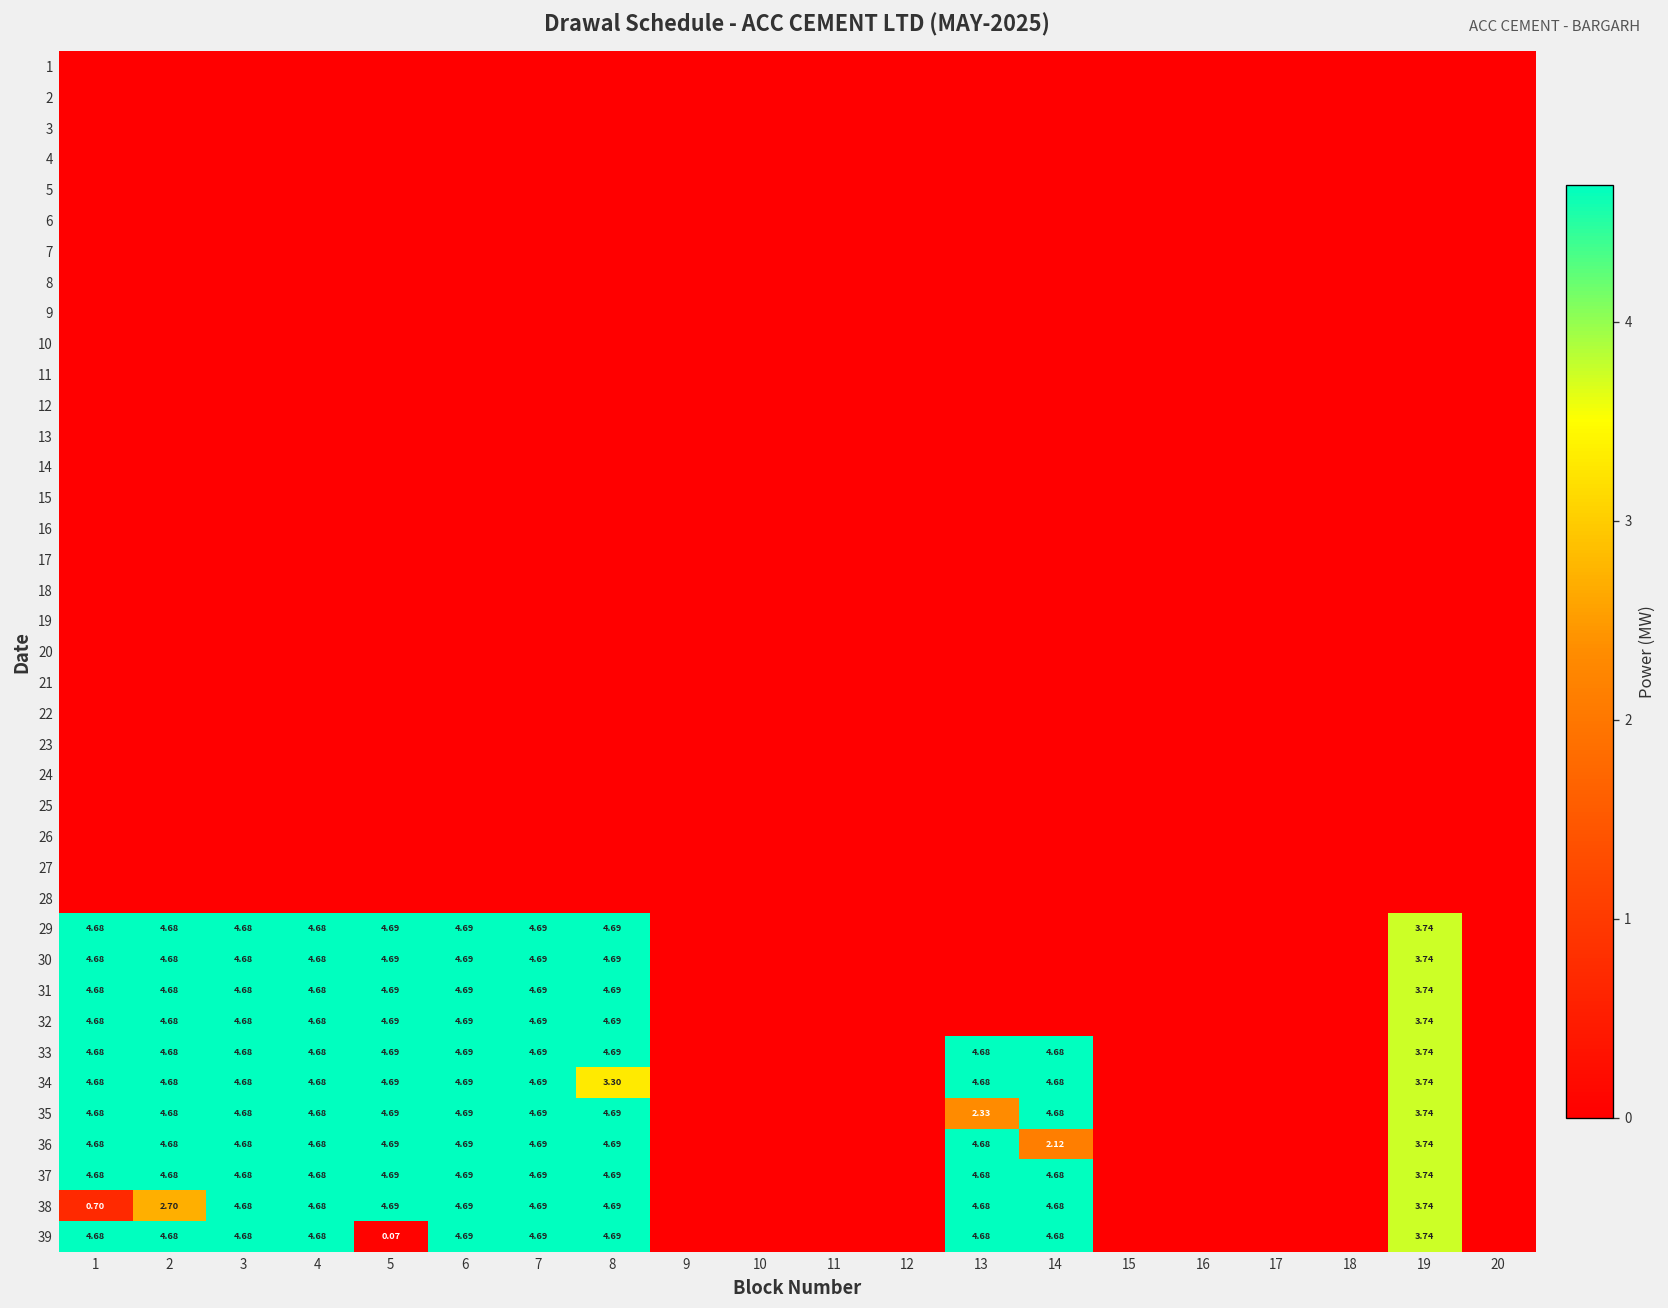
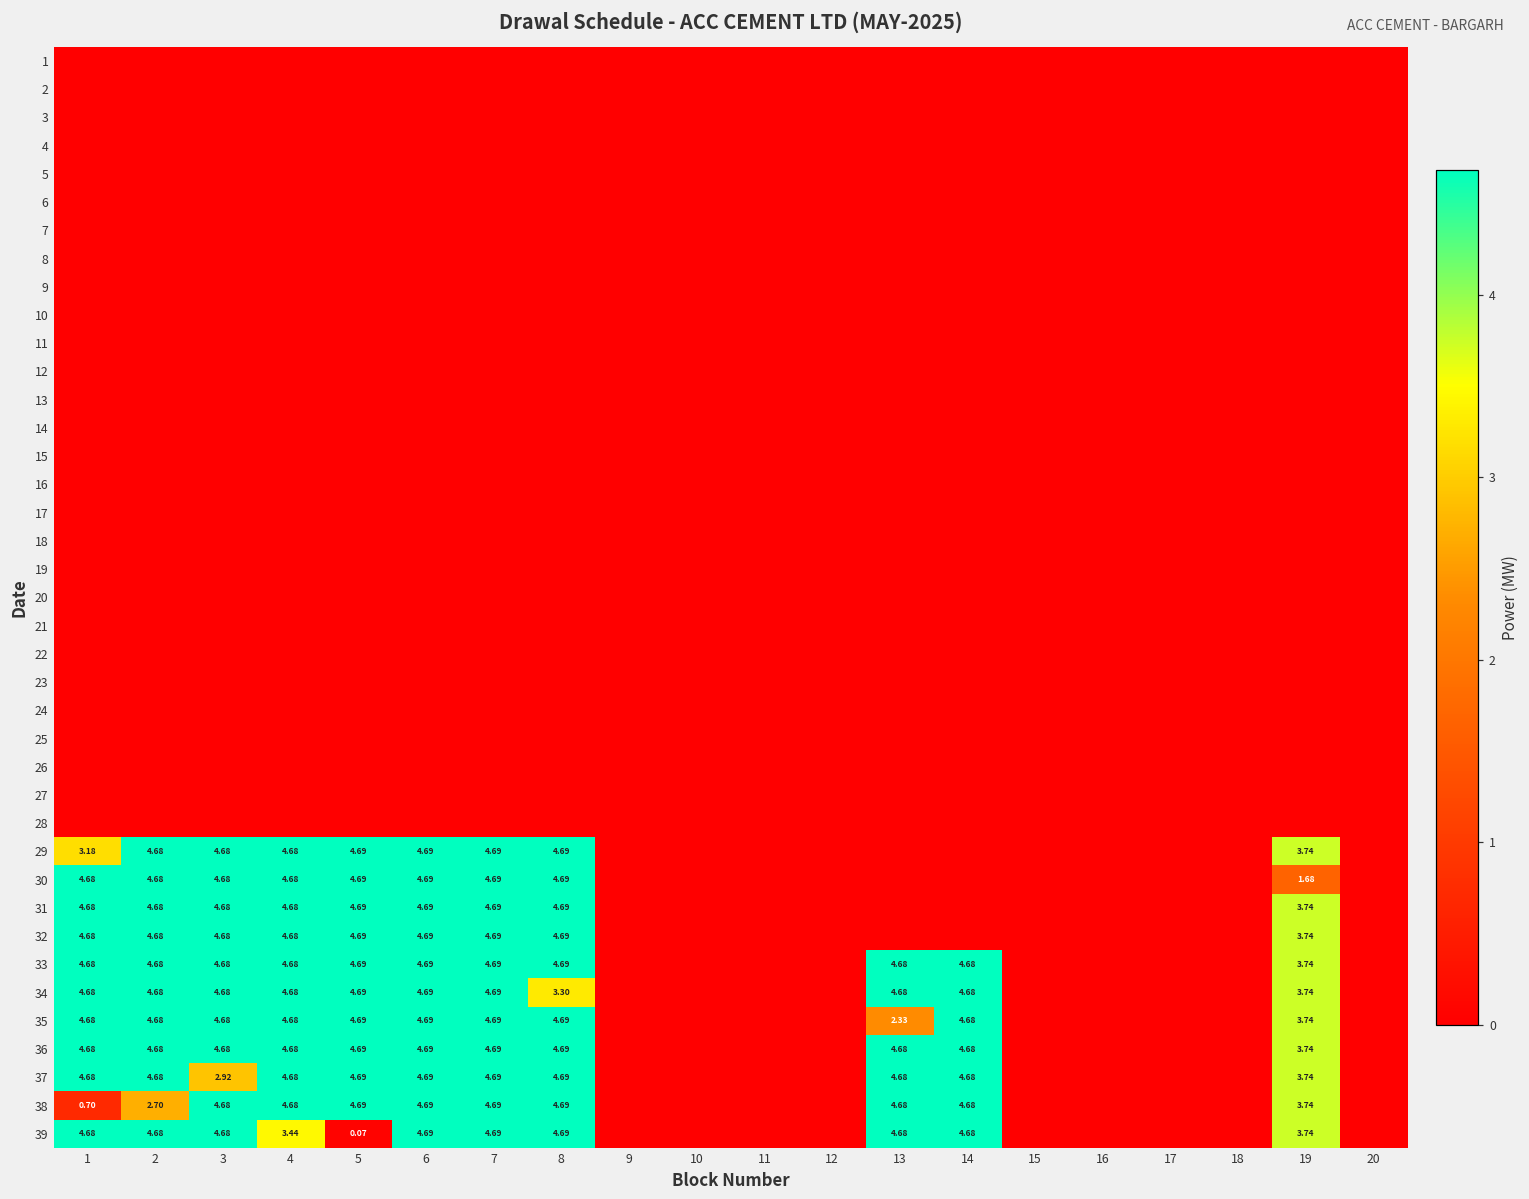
  {
    "29": {
-     "1": 4.68,
+     "1": 3.18,
      "2": 4.68,
      "3": 4.68,
      "4": 4.68,
      "5": 4.69,
      "6": 4.69,
      "7": 4.69,
      "8": 4.69,
      "19": 3.74
    },
    "30": {
      "1": 4.68,
      "2": 4.68,
      "3": 4.68,
      "4": 4.68,
      "5": 4.69,
      "6": 4.69,
      "7": 4.69,
      "8": 4.69,
-     "19": 3.74
+     "19": 1.68
    },
    "31": {
      "1": 4.68,
      "2": 4.68,
      "3": 4.68,
      "4": 4.68,
      "5": 4.69,
      "6": 4.69,
      "7": 4.69,
      "8": 4.69,
      "19": 3.74
    },
    "32": {
      "1": 4.68,
      "2": 4.68,
      "3": 4.68,
      "4": 4.68,
      "5": 4.69,
      "6": 4.69,
      "7": 4.69,
      "8": 4.69,
      "19": 3.74
    },
    "33": {
      "1": 4.68,
      "2": 4.68,
      "3": 4.68,
      "4": 4.68,
      "5": 4.69,
      "6": 4.69,
      "7": 4.69,
      "8": 4.69,
      "13": 4.68,
      "14": 4.68,
      "19": 3.74
    },
    "34": {
      "1": 4.68,
      "2": 4.68,
      "3": 4.68,
      "4": 4.68,
      "5": 4.69,
      "6": 4.69,
      "7": 4.69,
      "8": 3.30,
      "13": 4.68,
      "14": 4.68,
      "19": 3.74
    },
    "35": {
      "1": 4.68,
      "2": 4.68,
      "3": 4.68,
      "4": 4.68,
      "5": 4.69,
      "6": 4.69,
      "7": 4.69,
      "8": 4.69,
      "13": 2.33,
      "14": 4.68,
      "19": 3.74
    },
    "36": {
      "1": 4.68,
      "2": 4.68,
      "3": 4.68,
      "4": 4.68,
      "5": 4.69,
      "6": 4.69,
      "7": 4.69,
      "8": 4.69,
      "13": 4.68,
-     "14": 2.12,
+     "14": 4.68,
      "19": 3.74
    },
    "37": {
      "1": 4.68,
      "2": 4.68,
-     "3": 4.68,
+     "3": 2.92,
      "4": 4.68,
      "5": 4.69,
      "6": 4.69,
      "7": 4.69,
      "8": 4.69,
      "13": 4.68,
      "14": 4.68,
      "19": 3.74
    },
    "38": {
      "1": 0.70,
      "2": 2.70,
      "3": 4.68,
      "4": 4.68,
      "5": 4.69,
      "6": 4.69,
      "7": 4.69,
      "8": 4.69,
      "13": 4.68,
      "14": 4.68,
      "19": 3.74
    },
    "39": {
      "1": 4.68,
      "2": 4.68,
      "3": 4.68,
-     "4": 4.68,
+     "4": 3.44,
      "5": 0.07,
      "6": 4.69,
      "7": 4.69,
      "8": 4.69,
      "13": 4.68,
      "14": 4.68,
      "19": 3.74
    }
  }
